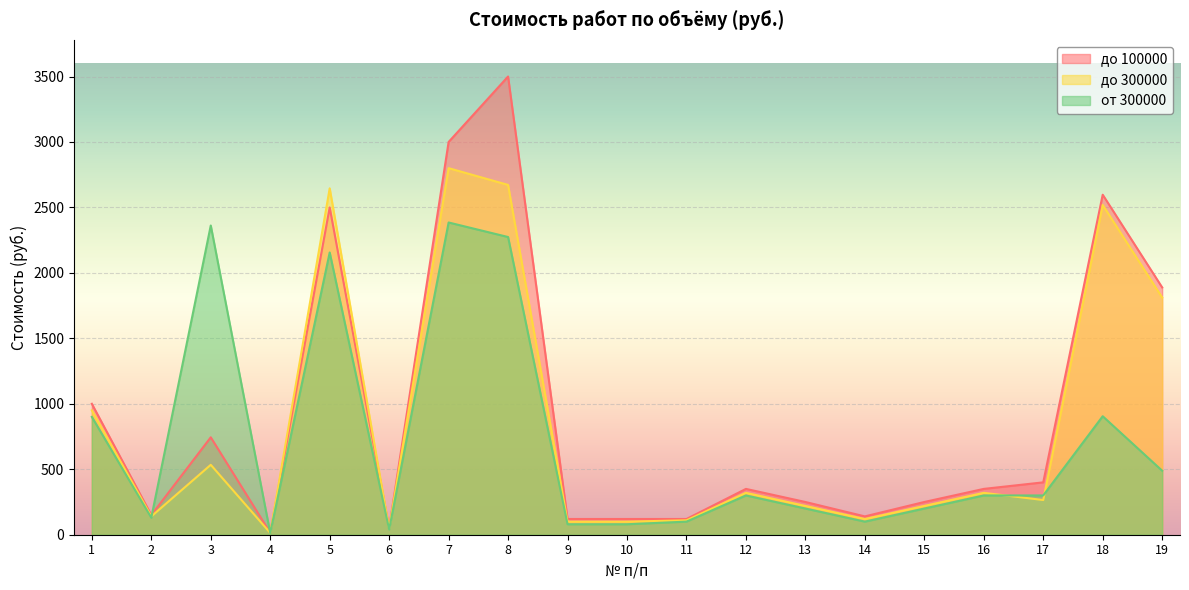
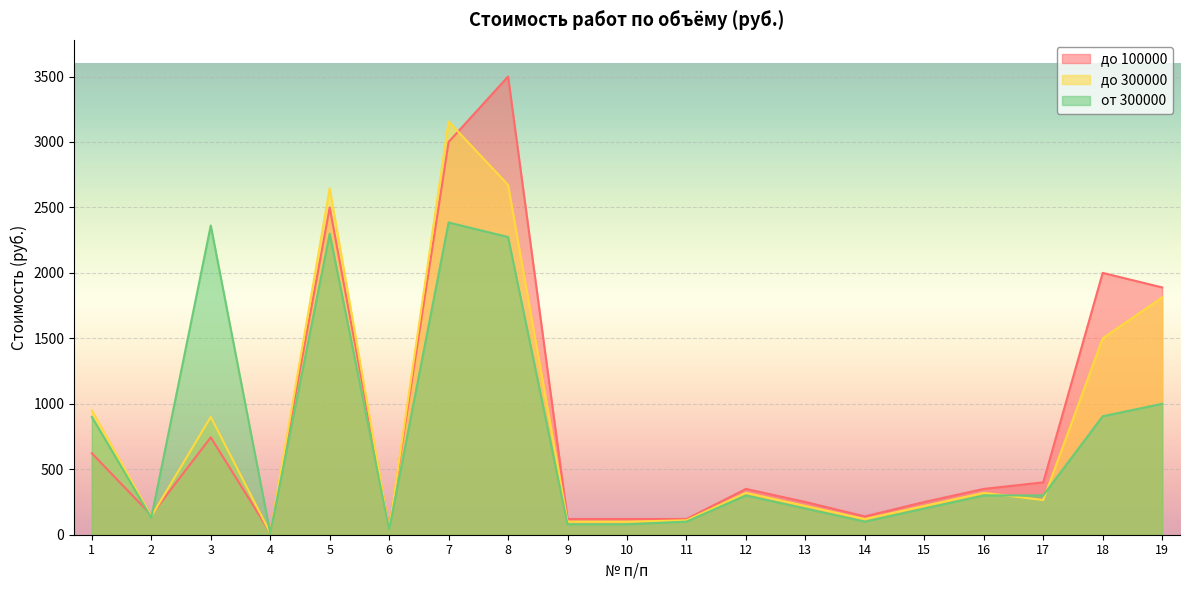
  {
    "до 100000": {
-     "1": 1000,
+     "1": 620,
      "3": 740,
      "5": 2500,
      "7": 3000,
      "8": 3500,
      "9": 120,
      "10": 120,
      "12": 350,
      "13": 250,
      "14": 140,
      "15": 250,
      "16": 350,
      "17": 400,
-     "18": 2600,
+     "18": 2000,
      "19": 1890
    },
    "до 300000": {
      "1": 950,
-     "3": 530,
+     "3": 900,
      "5": 2650,
-     "7": 2800,
+     "7": 3160,
      "8": 2670,
      "9": 100,
      "10": 100,
      "12": 320,
      "13": 220,
      "14": 120,
      "15": 220,
      "16": 320,
      "17": 270,
-     "18": 2520,
+     "18": 1500,
      "19": 1810
    },
    "от 300000": {
      "1": 900,
      "3": 2360,
-     "5": 2160,
+     "5": 2300,
      "7": 2390,
      "8": 2270,
      "9": 80,
      "10": 80,
      "12": 300,
      "13": 200,
      "14": 100,
      "15": 200,
      "16": 300,
      "17": 300,
      "18": 910,
-     "19": 490
+     "19": 1000
    }
  }
